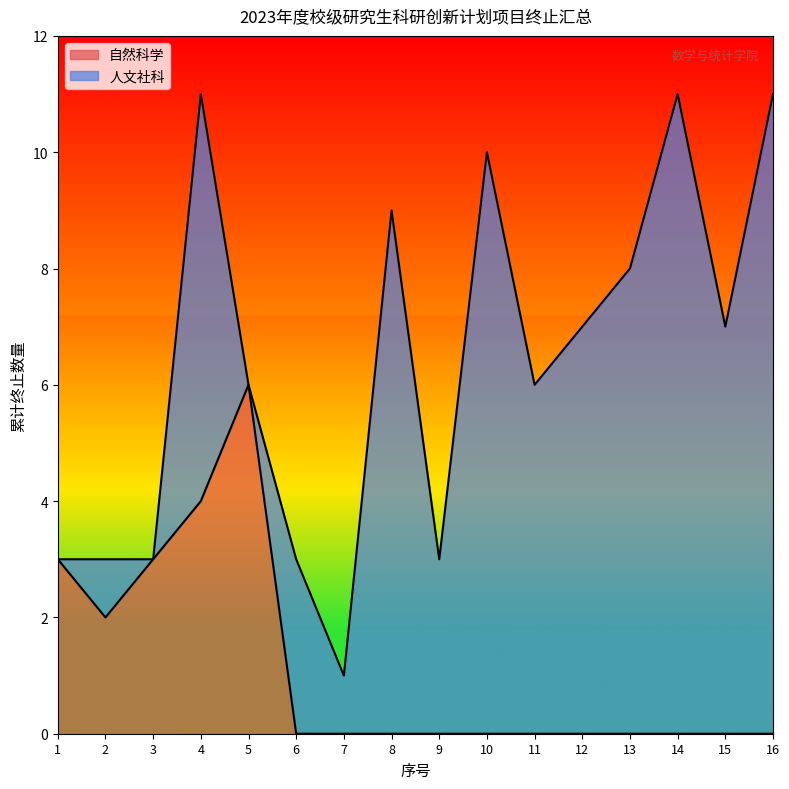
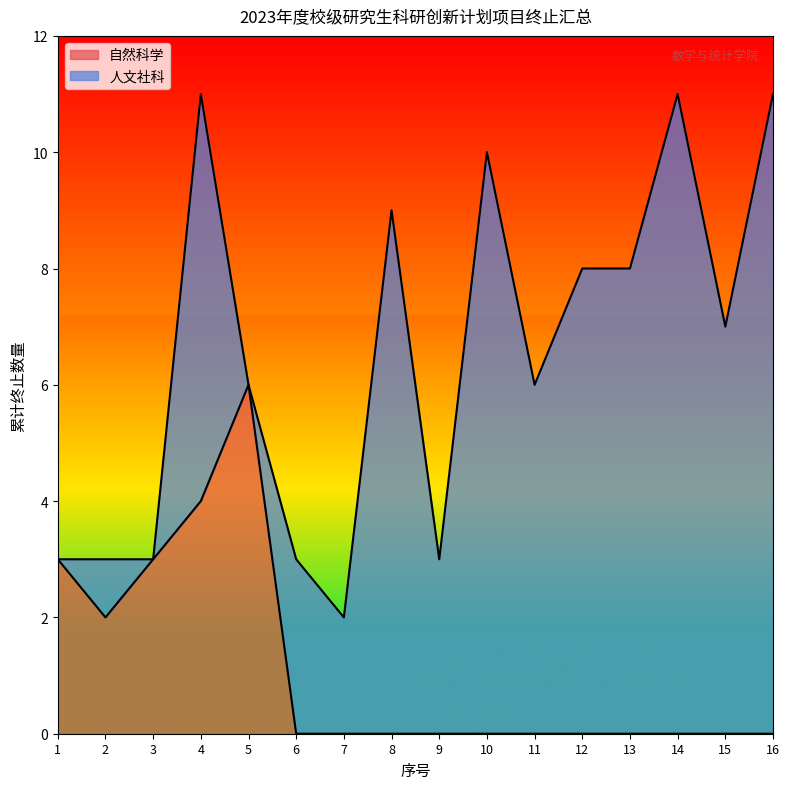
  {
    "自然科学": {
      "2": 2,
      "4": 4,
      "6": 0,
      "7": 0,
      "8": 0,
      "9": 0,
      "10": 0,
      "11": 0,
      "12": 0,
      "13": 0,
      "14": 0,
      "15": 0,
      "16": 0
    },
    "人文社科": {
      "2": 3,
      "4": 11,
      "6": 3,
-     "7": 1,
+     "7": 2,
      "8": 9,
      "9": 3,
      "10": 10,
      "11": 6,
-     "12": 7,
+     "12": 8,
      "13": 8,
      "14": 11,
      "15": 7,
      "16": 11
    }
  }
